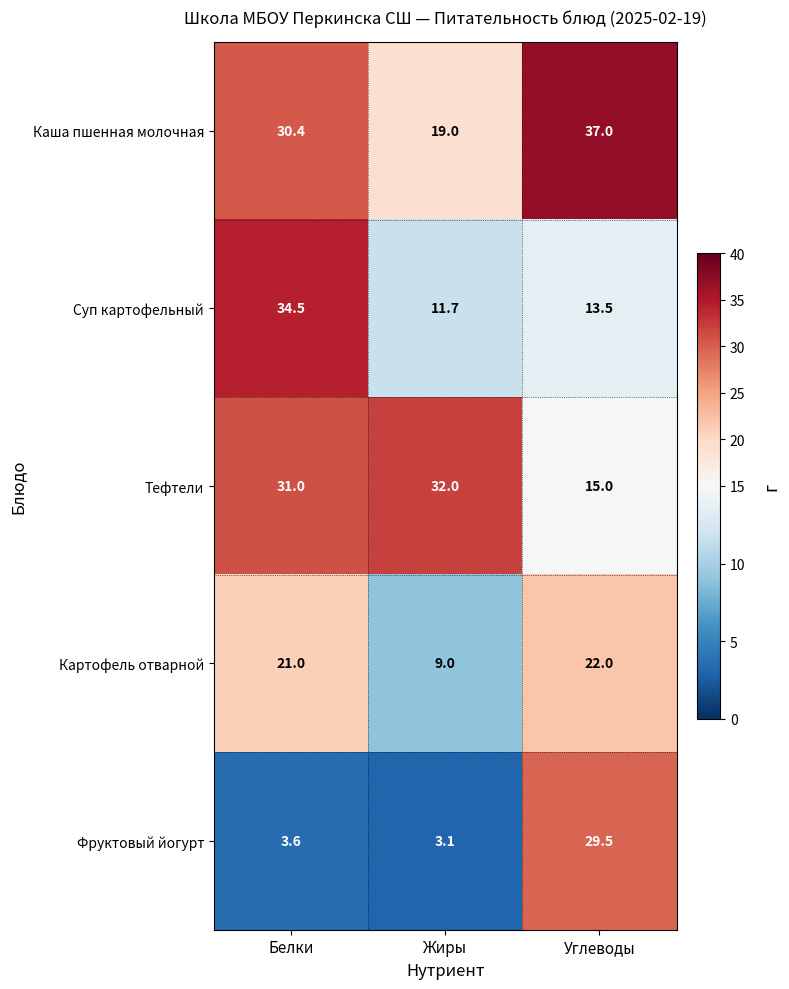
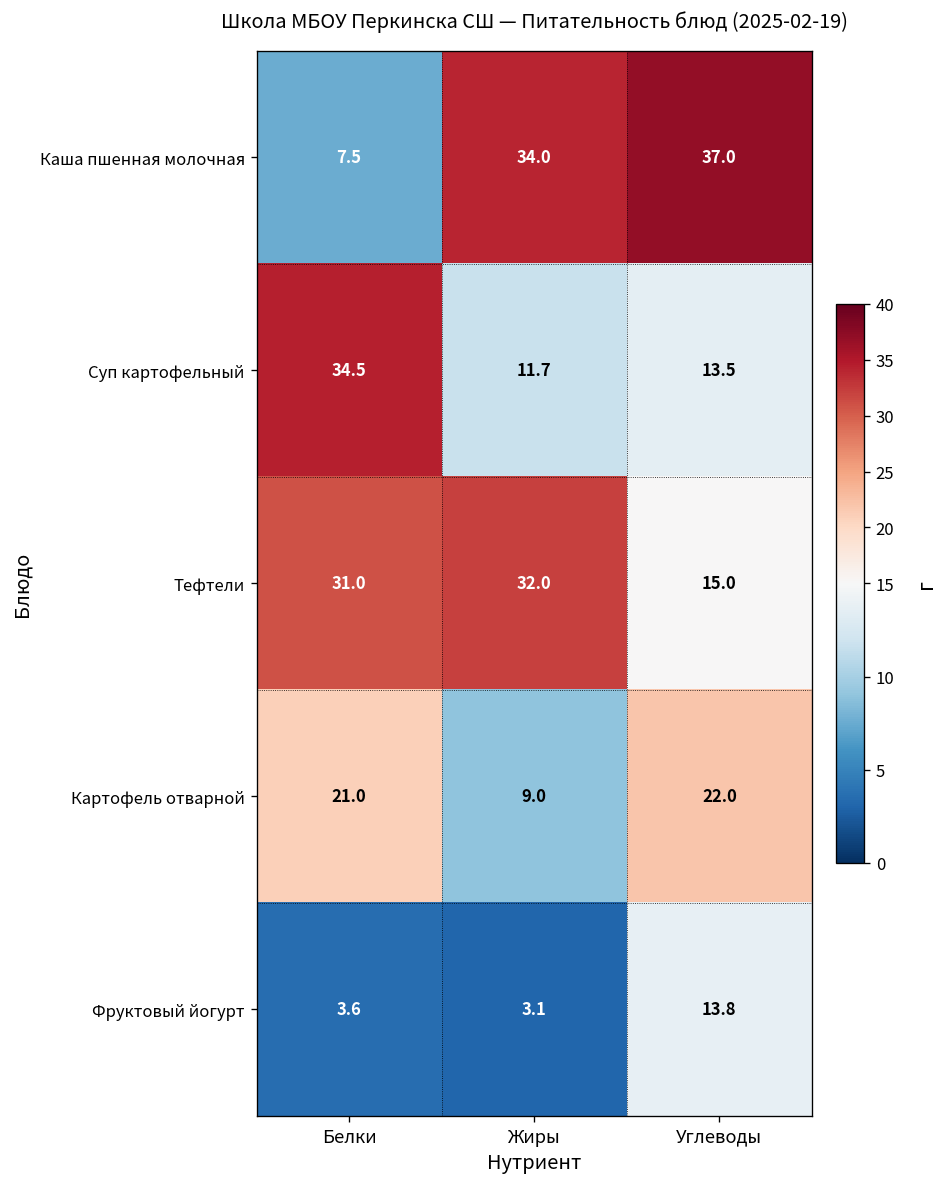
  {
    "Каша пшенная молочная": {
-     "Белки": 30.4,
-     "Жиры": 19.0,
+     "Белки": 7.5,
+     "Жиры": 34.0,
      "Углеводы": 37.0
    },
    "Суп картофельный": {
      "Белки": 34.5,
      "Жиры": 11.7,
      "Углеводы": 13.5
    },
    "Тефтели": {
      "Белки": 31.0,
      "Жиры": 32.0,
      "Углеводы": 15.0
    },
    "Картофель отварной": {
      "Белки": 21.0,
      "Жиры": 9.0,
      "Углеводы": 22.0
    },
    "Фруктовый йогурт": {
      "Белки": 3.6,
      "Жиры": 3.1,
-     "Углеводы": 29.5
+     "Углеводы": 13.8
    }
  }
